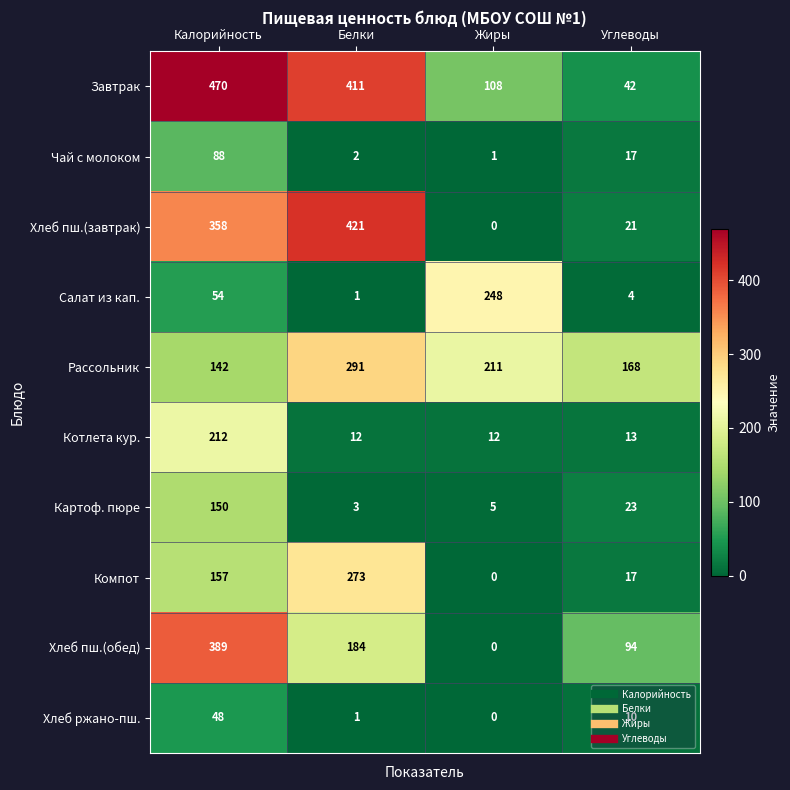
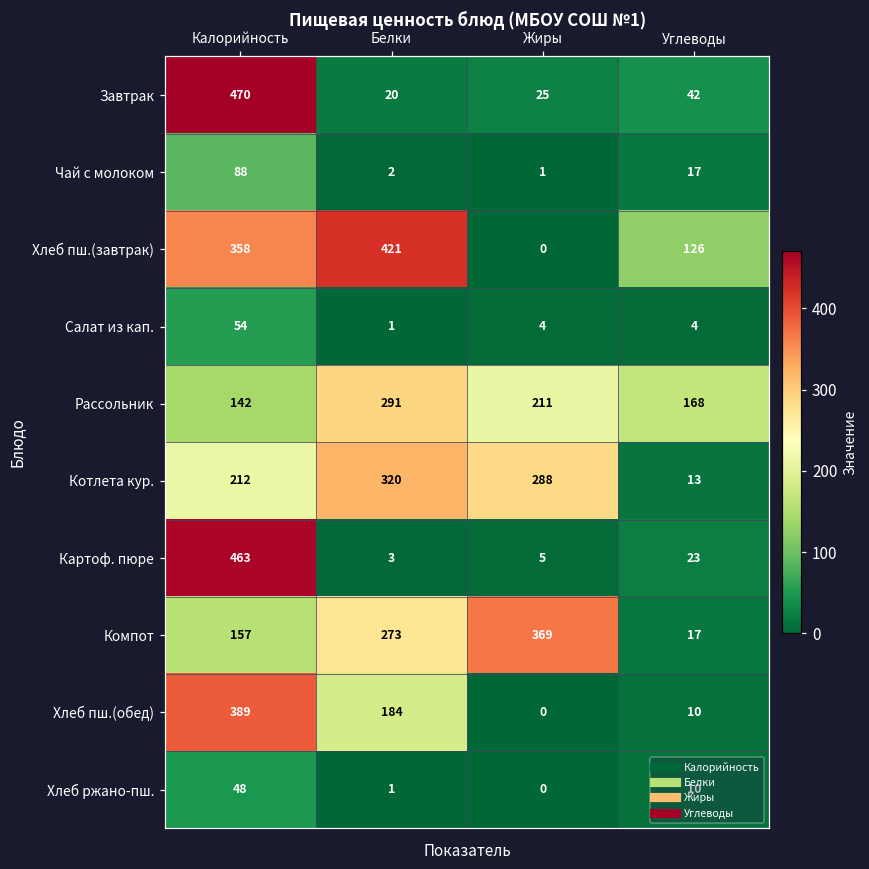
  {
    "Завтрак": {
      "Калорийность": 470,
-     "Белки": 411,
-     "Жиры": 108,
+     "Белки": 20,
+     "Жиры": 25,
      "Углеводы": 42
    },
    "Чай с молоком": {
      "Калорийность": 88,
      "Белки": 2,
      "Жиры": 1,
      "Углеводы": 17
    },
    "Хлеб пш.(завтрак)": {
      "Калорийность": 358,
      "Белки": 421,
      "Жиры": 0,
-     "Углеводы": 21
+     "Углеводы": 126
    },
    "Салат из кап.": {
      "Калорийность": 54,
      "Белки": 1,
-     "Жиры": 248,
+     "Жиры": 4,
      "Углеводы": 4
    },
    "Рассольник": {
      "Калорийность": 142,
      "Белки": 291,
      "Жиры": 211,
      "Углеводы": 168
    },
    "Котлета кур.": {
      "Калорийность": 212,
-     "Белки": 12,
-     "Жиры": 12,
+     "Белки": 320,
+     "Жиры": 288,
      "Углеводы": 13
    },
    "Картоф. пюре": {
-     "Калорийность": 150,
+     "Калорийность": 463,
      "Белки": 3,
      "Жиры": 5,
      "Углеводы": 23
    },
    "Компот": {
      "Калорийность": 157,
      "Белки": 273,
-     "Жиры": 0,
+     "Жиры": 369,
      "Углеводы": 17
    },
    "Хлеб пш.(обед)": {
      "Калорийность": 389,
      "Белки": 184,
      "Жиры": 0,
-     "Углеводы": 94
+     "Углеводы": 10
    },
    "Хлеб ржано-пш.": {
      "Калорийность": 48,
      "Белки": 1,
      "Жиры": 0
    }
  }
